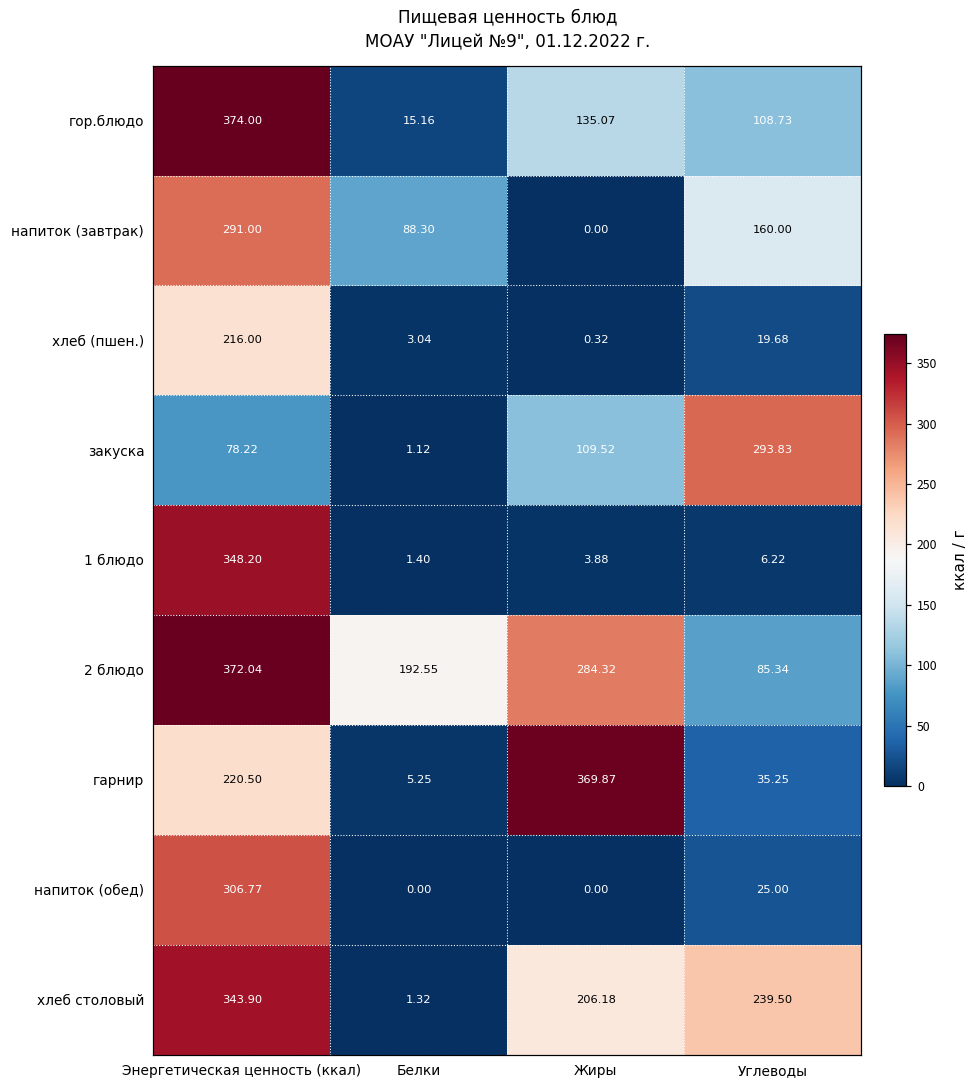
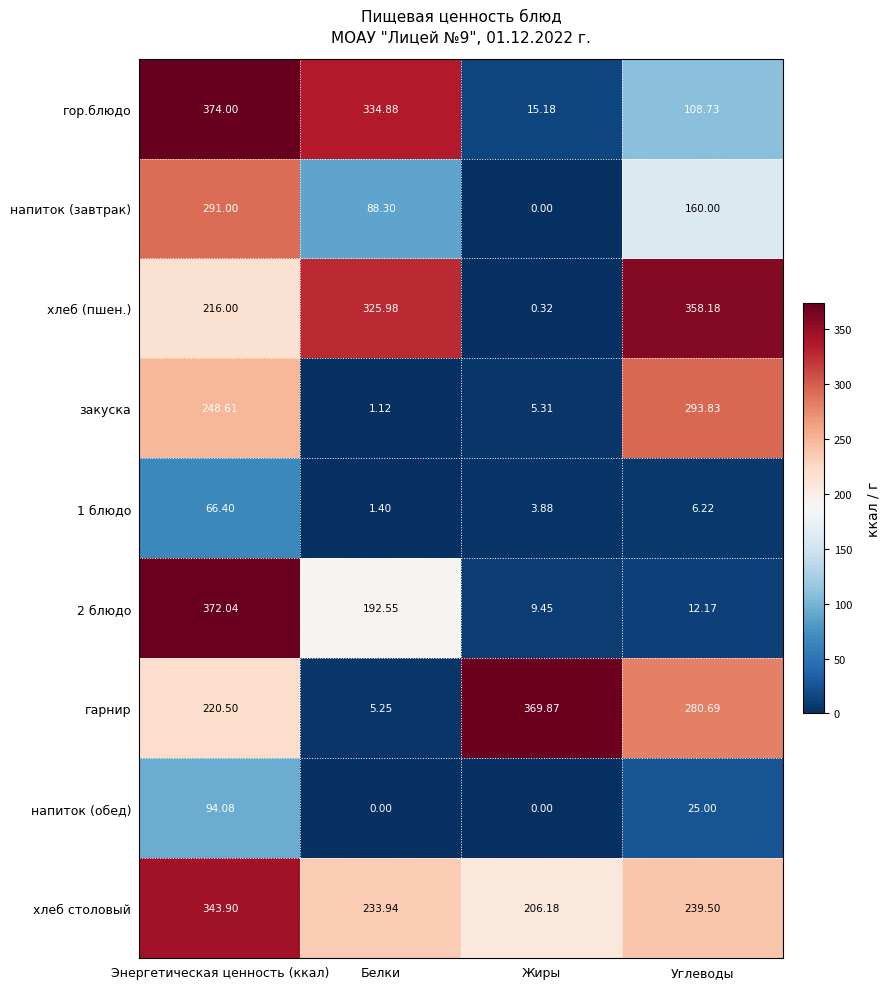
  {
    "гор.блюдо": {
      "Энергетическая ценность (ккал)": 374.00,
-     "Белки": 15.16,
-     "Жиры": 135.07,
+     "Белки": 334.88,
+     "Жиры": 15.18,
      "Углеводы": 108.73
    },
    "напиток (завтрак)": {
      "Энергетическая ценность (ккал)": 291.00,
      "Белки": 88.30,
      "Жиры": 0.00,
      "Углеводы": 160.00
    },
    "хлеб (пшен.)": {
      "Энергетическая ценность (ккал)": 216.00,
-     "Белки": 3.04,
+     "Белки": 325.98,
      "Жиры": 0.32,
-     "Углеводы": 19.68
+     "Углеводы": 358.18
    },
    "закуска": {
-     "Энергетическая ценность (ккал)": 78.22,
+     "Энергетическая ценность (ккал)": 248.61,
      "Белки": 1.12,
-     "Жиры": 109.52,
+     "Жиры": 5.31,
      "Углеводы": 293.83
    },
    "1 блюдо": {
-     "Энергетическая ценность (ккал)": 348.20,
+     "Энергетическая ценность (ккал)": 66.40,
      "Белки": 1.40,
      "Жиры": 3.88,
      "Углеводы": 6.22
    },
    "2 блюдо": {
      "Энергетическая ценность (ккал)": 372.04,
      "Белки": 192.55,
-     "Жиры": 284.32,
-     "Углеводы": 85.34
+     "Жиры": 9.45,
+     "Углеводы": 12.17
    },
    "гарнир": {
      "Энергетическая ценность (ккал)": 220.50,
      "Белки": 5.25,
      "Жиры": 369.87,
-     "Углеводы": 35.25
+     "Углеводы": 280.69
    },
    "напиток (обед)": {
-     "Энергетическая ценность (ккал)": 306.77,
+     "Энергетическая ценность (ккал)": 94.08,
      "Белки": 0.00,
      "Жиры": 0.00,
      "Углеводы": 25.00
    },
    "хлеб столовый": {
      "Энергетическая ценность (ккал)": 343.90,
-     "Белки": 1.32,
+     "Белки": 233.94,
      "Жиры": 206.18,
      "Углеводы": 239.50
    }
  }
